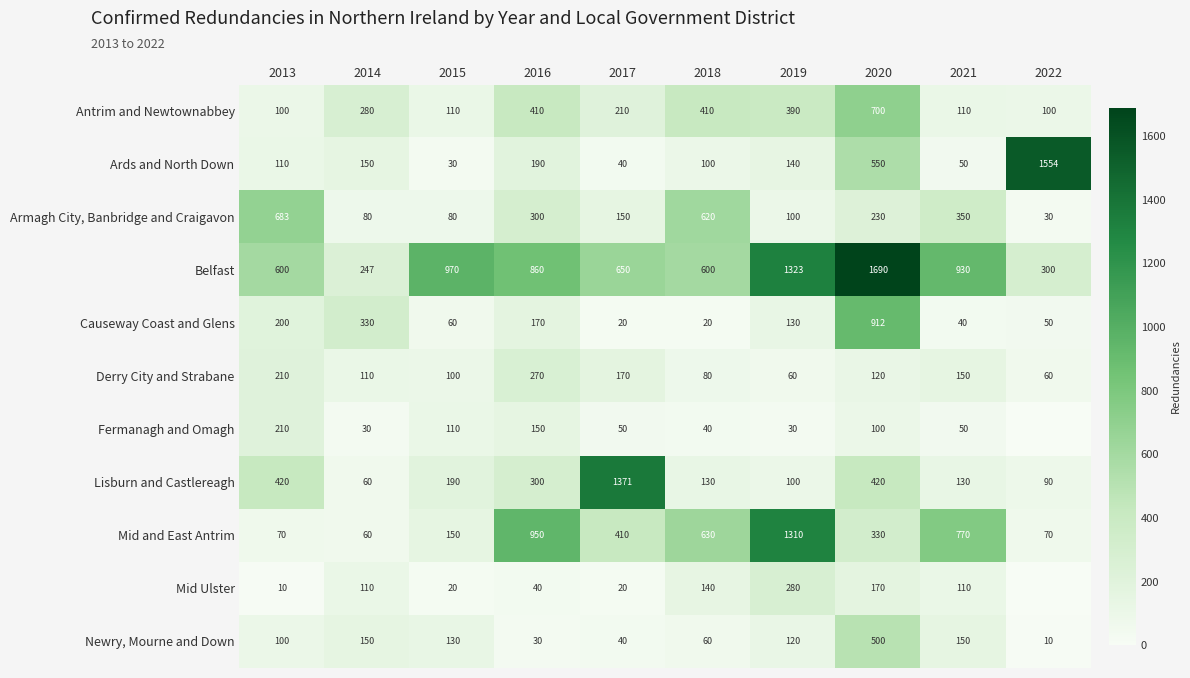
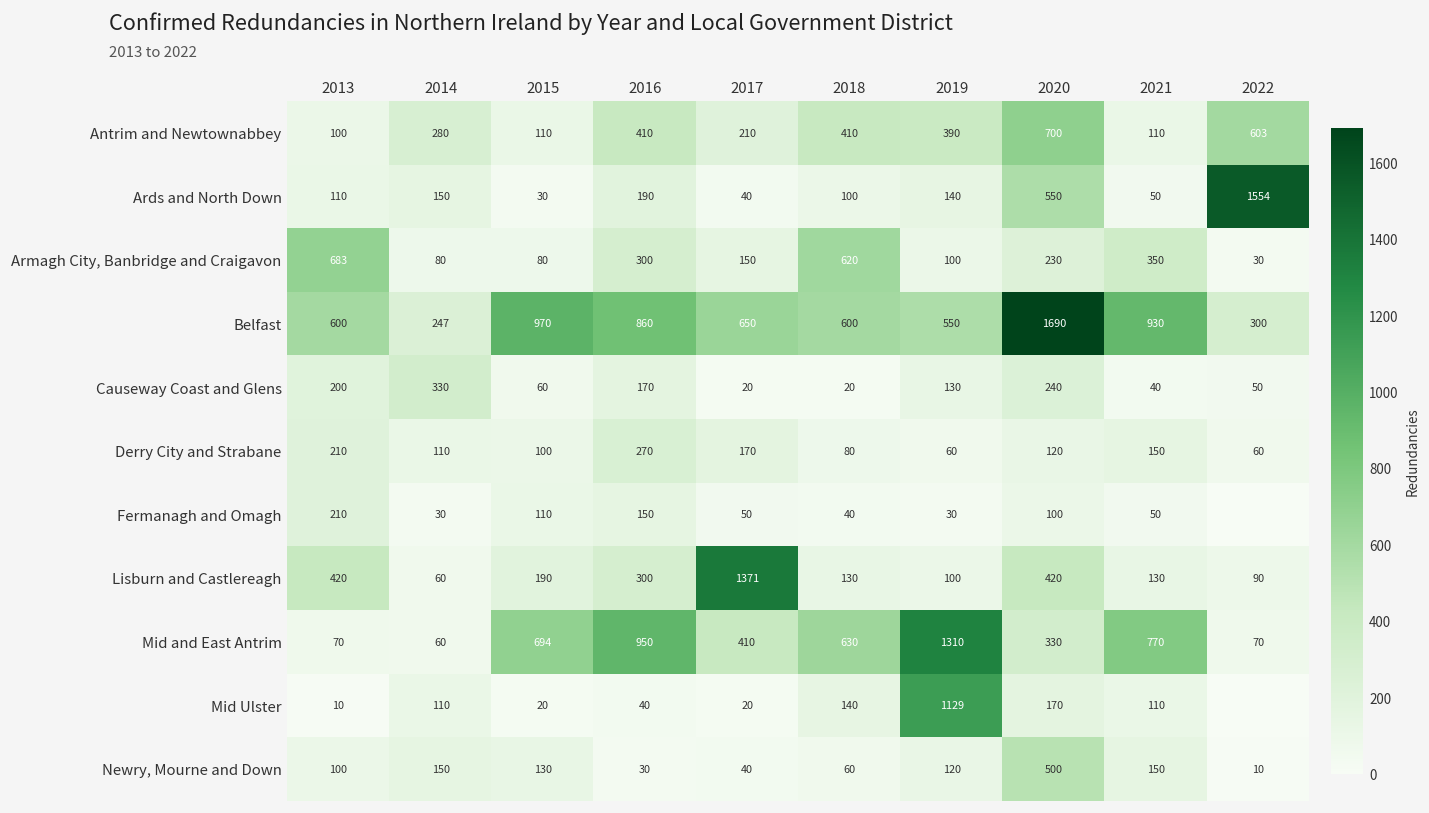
  {
    "Antrim and Newtownabbey": {
      "2013": 100,
      "2014": 280,
      "2015": 110,
      "2016": 410,
      "2017": 210,
      "2018": 410,
      "2019": 390,
      "2020": 700,
      "2021": 110,
-     "2022": 100
+     "2022": 603
    },
    "Ards and North Down": {
      "2013": 110,
      "2014": 150,
      "2015": 30,
      "2016": 190,
      "2017": 40,
      "2018": 100,
      "2019": 140,
      "2020": 550,
      "2021": 50,
      "2022": 1554
    },
    "Armagh City, Banbridge and Craigavon": {
      "2013": 683,
      "2014": 80,
      "2015": 80,
      "2016": 300,
      "2017": 150,
      "2018": 620,
      "2019": 100,
      "2020": 230,
      "2021": 350,
      "2022": 30
    },
    "Belfast": {
      "2013": 600,
      "2014": 247,
      "2015": 970,
      "2016": 860,
      "2017": 650,
      "2018": 600,
-     "2019": 1323,
+     "2019": 550,
      "2020": 1690,
      "2021": 930,
      "2022": 300
    },
    "Causeway Coast and Glens": {
      "2013": 200,
      "2014": 330,
      "2015": 60,
      "2016": 170,
      "2017": 20,
      "2018": 20,
      "2019": 130,
-     "2020": 912,
+     "2020": 240,
      "2021": 40,
      "2022": 50
    },
    "Derry City and Strabane": {
      "2013": 210,
      "2014": 110,
      "2015": 100,
      "2016": 270,
      "2017": 170,
      "2018": 80,
      "2019": 60,
      "2020": 120,
      "2021": 150,
      "2022": 60
    },
    "Fermanagh and Omagh": {
      "2013": 210,
      "2014": 30,
      "2015": 110,
      "2016": 150,
      "2017": 50,
      "2018": 40,
      "2019": 30,
      "2020": 100,
      "2021": 50
    },
    "Lisburn and Castlereagh": {
      "2013": 420,
      "2014": 60,
      "2015": 190,
      "2016": 300,
      "2017": 1371,
      "2018": 130,
      "2019": 100,
      "2020": 420,
      "2021": 130,
      "2022": 90
    },
    "Mid and East Antrim": {
      "2013": 70,
      "2014": 60,
-     "2015": 150,
+     "2015": 694,
      "2016": 950,
      "2017": 410,
      "2018": 630,
      "2019": 1310,
      "2020": 330,
      "2021": 770,
      "2022": 70
    },
    "Mid Ulster": {
      "2013": 10,
      "2014": 110,
      "2015": 20,
      "2016": 40,
      "2017": 20,
      "2018": 140,
-     "2019": 280,
+     "2019": 1129,
      "2020": 170,
      "2021": 110
    },
    "Newry, Mourne and Down": {
      "2013": 100,
      "2014": 150,
      "2015": 130,
      "2016": 30,
      "2017": 40,
      "2018": 60,
      "2019": 120,
      "2020": 500,
      "2021": 150,
      "2022": 10
    }
  }
